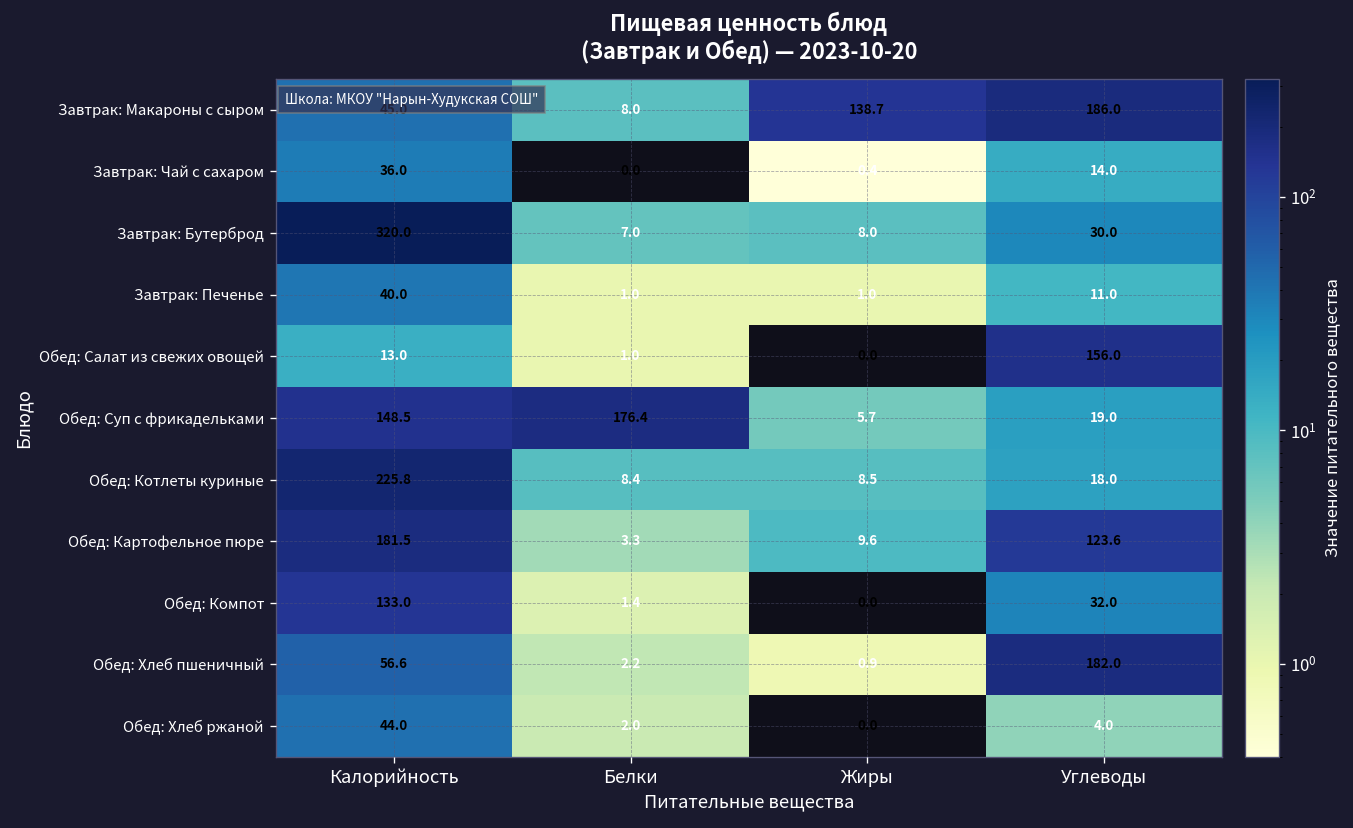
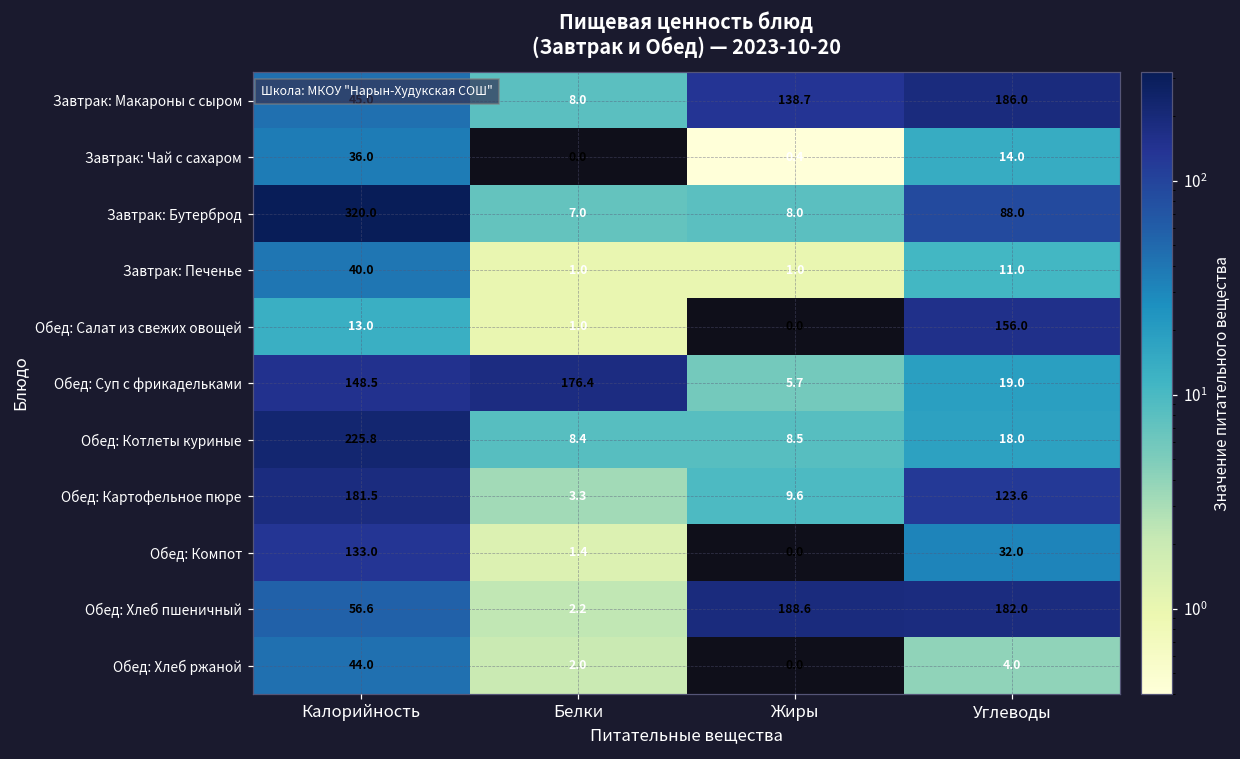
  {
    "Завтрак: Макароны с сыром": {
      "Белки": 8.0,
      "Жиры": 138.7,
      "Углеводы": 186.0
    },
    "Завтрак: Чай с сахаром": {
      "Калорийность": 36.0,
      "Углеводы": 14.0
    },
    "Завтрак: Бутерброд": {
      "Калорийность": 320.0,
      "Белки": 7.0,
      "Жиры": 8.0,
-     "Углеводы": 30.0
+     "Углеводы": 88.0
    },
    "Завтрак: Печенье": {
      "Калорийность": 40.0,
      "Белки": 1.0,
      "Жиры": 1.0,
      "Углеводы": 11.0
    },
    "Обед: Салат из свежих овощей": {
      "Калорийность": 13.0,
      "Белки": 1.0,
      "Углеводы": 156.0
    },
    "Обед: Суп с фрикадельками": {
      "Калорийность": 148.5,
      "Белки": 176.4,
      "Жиры": 5.7,
      "Углеводы": 19.0
    },
    "Обед: Котлеты куриные": {
      "Калорийность": 225.8,
      "Белки": 8.4,
      "Жиры": 8.5,
      "Углеводы": 18.0
    },
    "Обед: Картофельное пюре": {
      "Калорийность": 181.5,
      "Белки": 3.3,
      "Жиры": 9.6,
      "Углеводы": 123.6
    },
    "Обед: Компот": {
      "Калорийность": 133.0,
      "Белки": 1.4,
      "Углеводы": 32.0
    },
    "Обед: Хлеб пшеничный": {
      "Калорийность": 56.6,
      "Белки": 2.2,
-     "Жиры": 0.9,
+     "Жиры": 188.6,
      "Углеводы": 182.0
    },
    "Обед: Хлеб ржаной": {
      "Калорийность": 44.0,
      "Белки": 2.0,
      "Углеводы": 4.0
    }
  }
